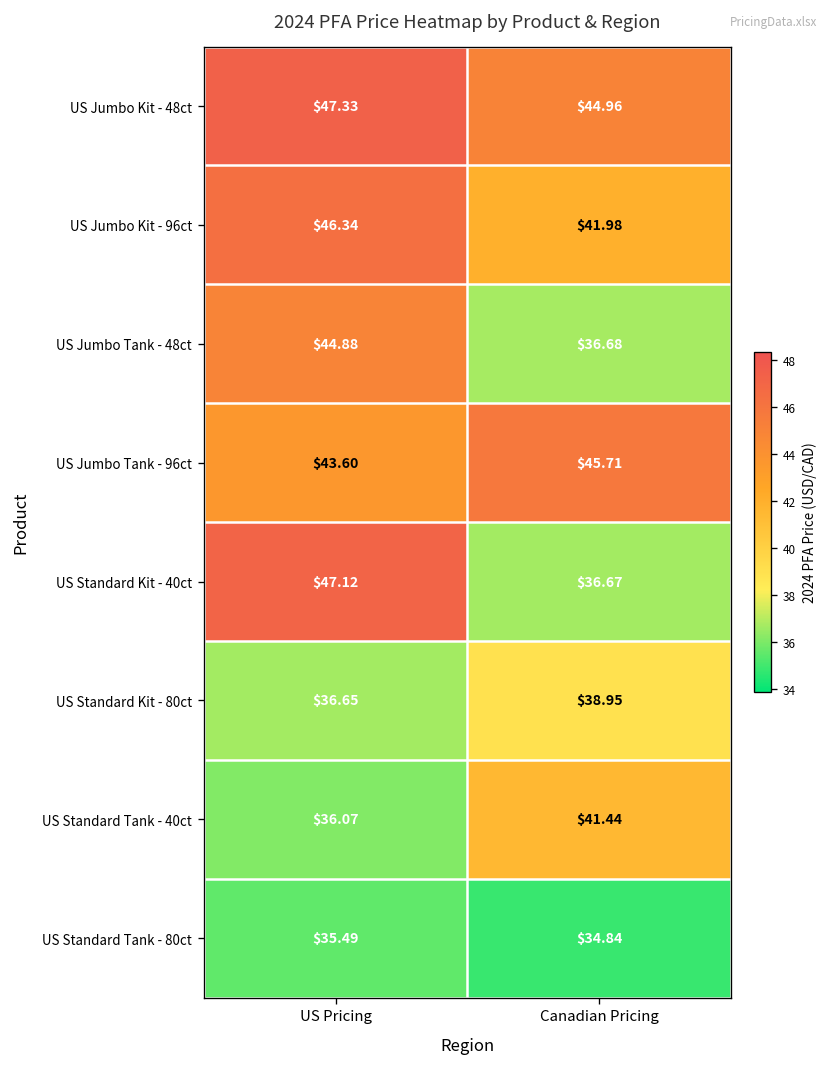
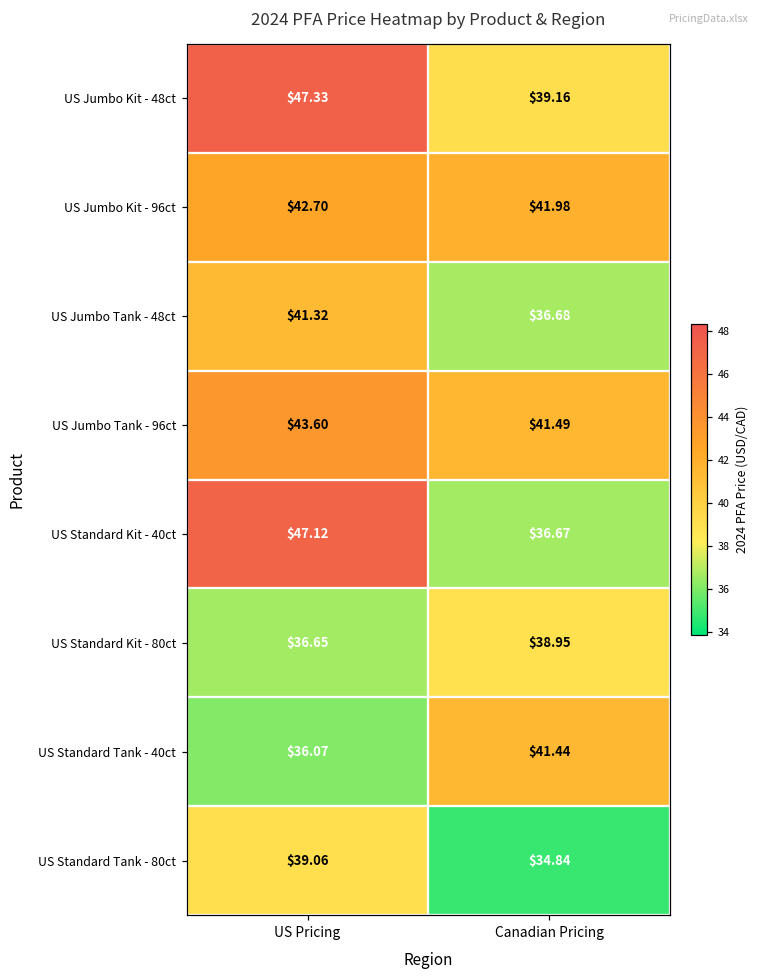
  {
    "US Jumbo Kit - 48ct": {
      "US Pricing": "$47.33",
-     "Canadian Pricing": "$44.96"
+     "Canadian Pricing": "$39.16"
    },
    "US Jumbo Kit - 96ct": {
-     "US Pricing": "$46.34",
+     "US Pricing": "$42.70",
      "Canadian Pricing": "$41.98"
    },
    "US Jumbo Tank - 48ct": {
-     "US Pricing": "$44.88",
+     "US Pricing": "$41.32",
      "Canadian Pricing": "$36.68"
    },
    "US Jumbo Tank - 96ct": {
      "US Pricing": "$43.60",
-     "Canadian Pricing": "$45.71"
+     "Canadian Pricing": "$41.49"
    },
    "US Standard Kit - 40ct": {
      "US Pricing": "$47.12",
      "Canadian Pricing": "$36.67"
    },
    "US Standard Kit - 80ct": {
      "US Pricing": "$36.65",
      "Canadian Pricing": "$38.95"
    },
    "US Standard Tank - 40ct": {
      "US Pricing": "$36.07",
      "Canadian Pricing": "$41.44"
    },
    "US Standard Tank - 80ct": {
-     "US Pricing": "$35.49",
+     "US Pricing": "$39.06",
      "Canadian Pricing": "$34.84"
    }
  }
